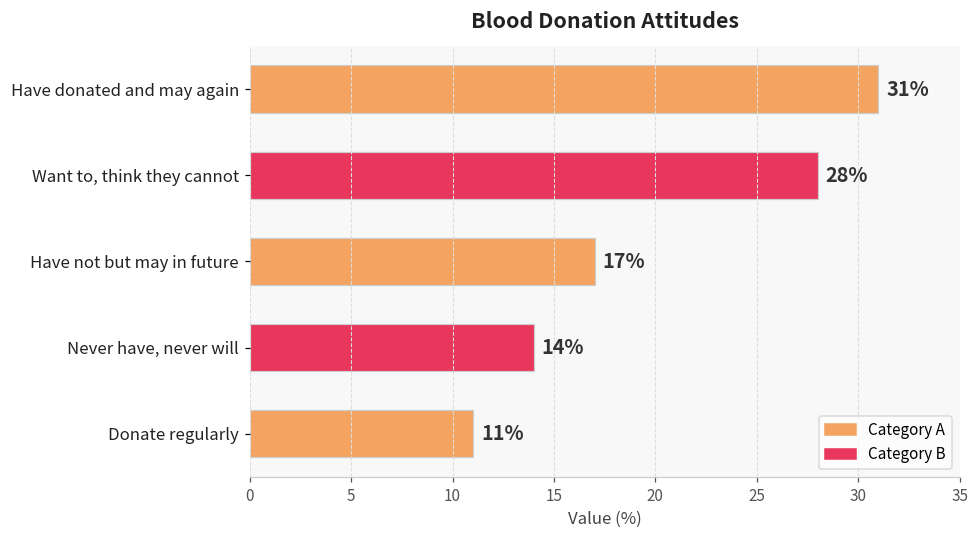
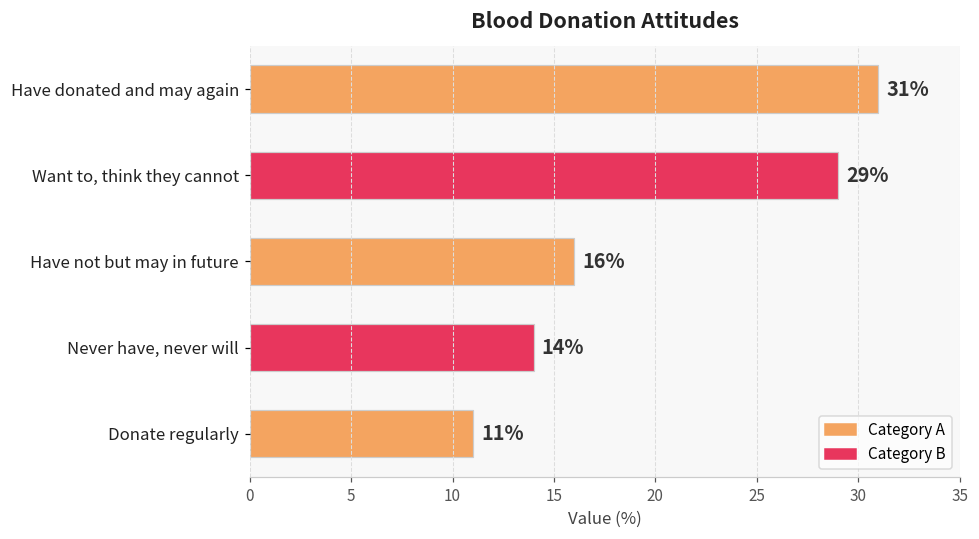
  {
    "Have donated and may again": "31%",
-   "Want to, think they cannot": "28%",
-   "Have not but may in future": "17%",
+   "Want to, think they cannot": "29%",
+   "Have not but may in future": "16%",
    "Never have, never will": "14%",
    "Donate regularly": "11%"
  }
